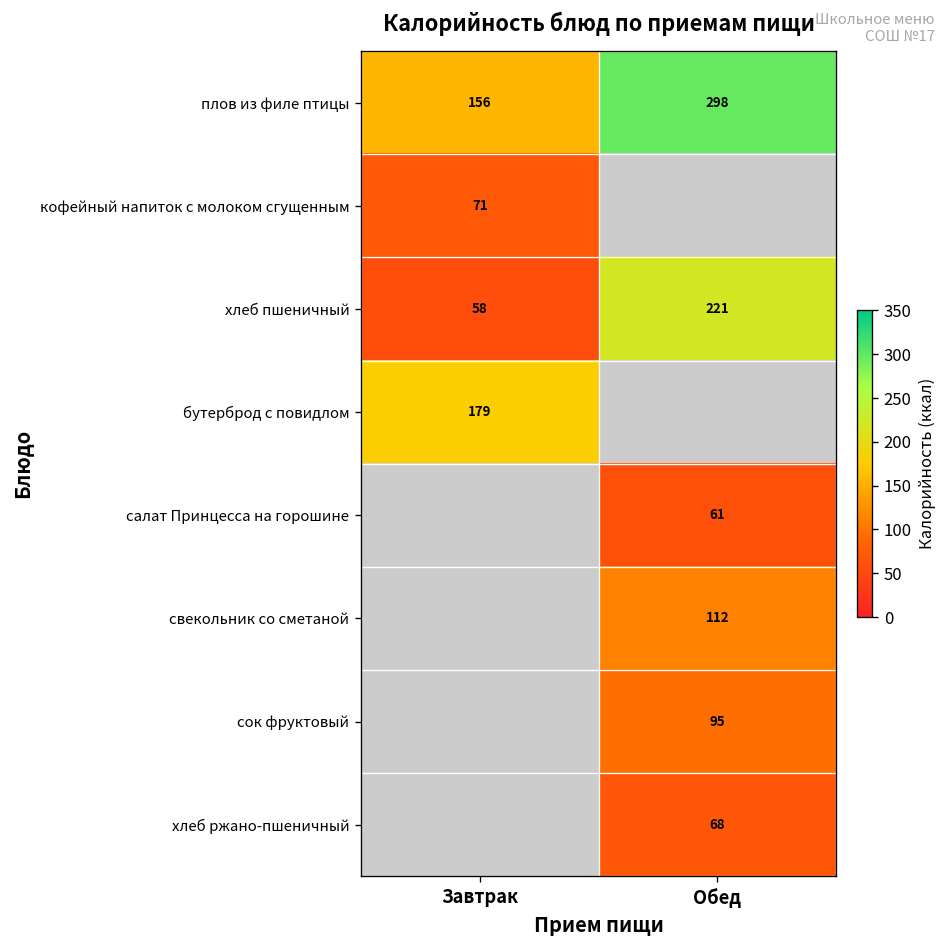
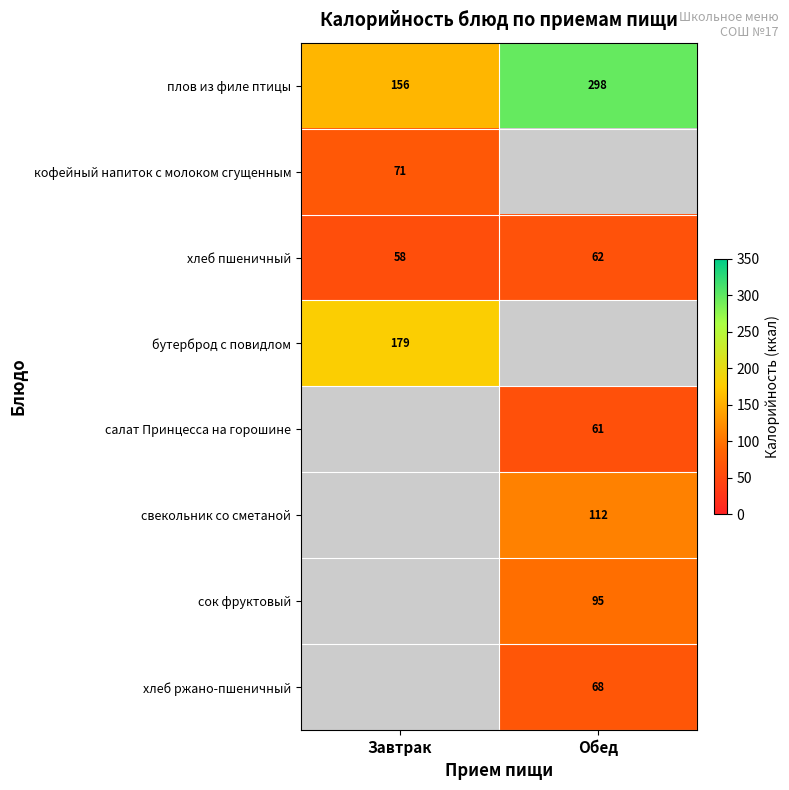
  {
    "плов из филе птицы": {
      "Завтрак": 156,
      "Обед": 298
    },
    "кофейный напиток с молоком сгущенным": {
      "Завтрак": 71
    },
    "хлеб пшеничный": {
      "Завтрак": 58,
-     "Обед": 221
+     "Обед": 62
    },
    "бутерброд с повидлом": {
      "Завтрак": 179
    },
    "салат Принцесса на горошине": {
      "Обед": 61
    },
    "свекольник со сметаной": {
      "Обед": 112
    },
    "сок фруктовый": {
      "Обед": 95
    },
    "хлеб ржано-пшеничный": {
      "Обед": 68
    }
  }
